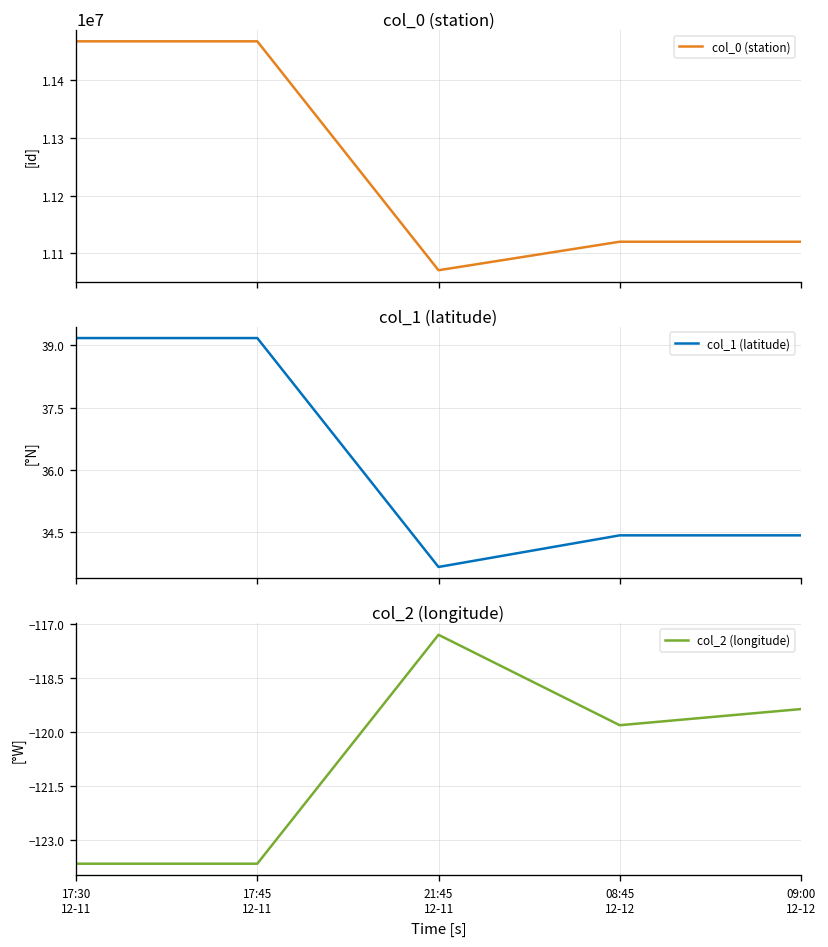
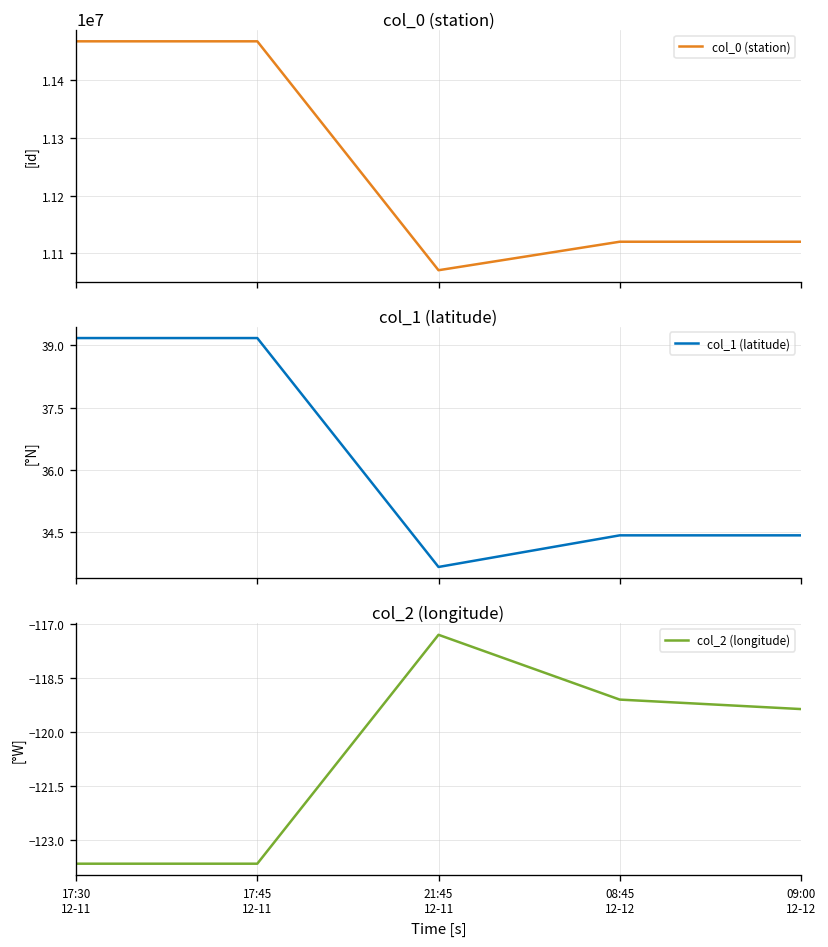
  {
    "col_2 (longitude)": {
      "17:30 12-11": -123.7,
      "17:45 12-11": -123.7,
      "21:45 12-11": -117.3,
-     "08:45 12-12": -119.8,
+     "08:45 12-12": -119.1,
      "09:00 12-12": -119.4
    }
  }
